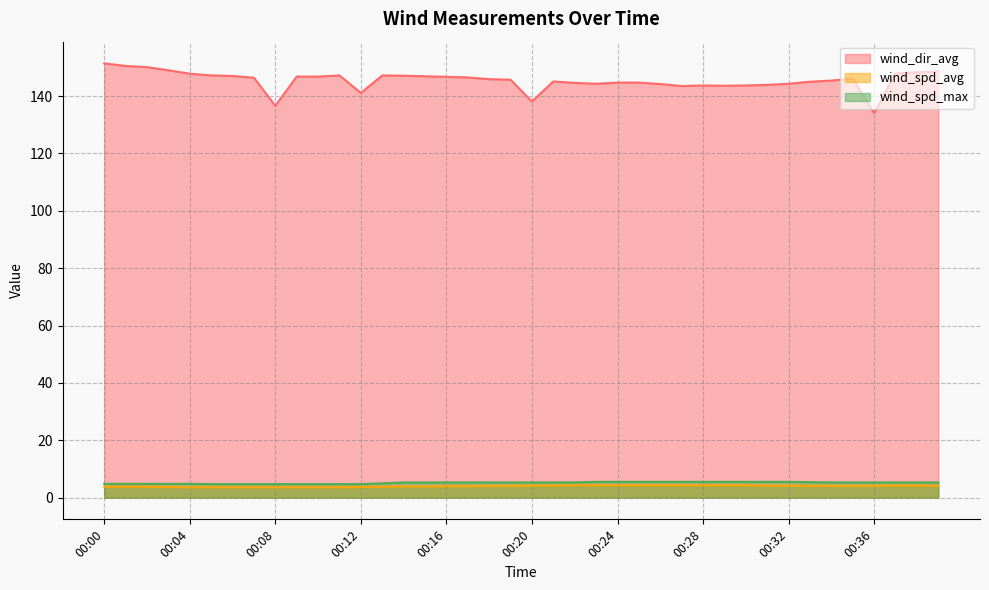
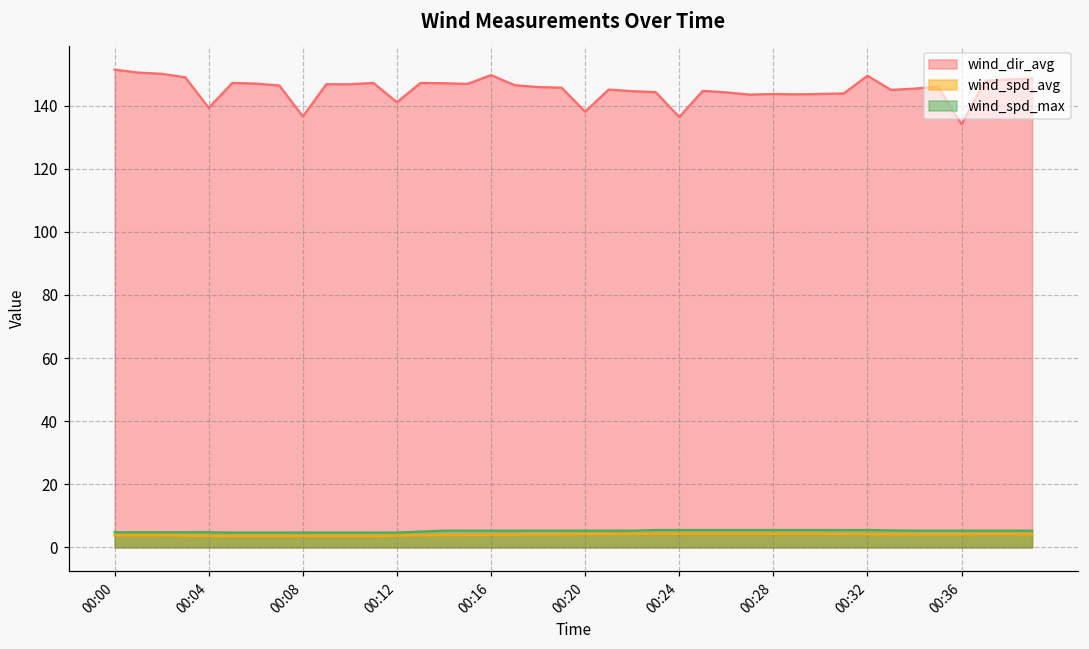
  {
    "wind_dir_avg": {
      "00:00": 151,
-     "00:04": 148,
+     "00:04": 139,
      "00:08": 137,
      "00:12": 141,
-     "00:16": 147,
+     "00:16": 150,
      "00:20": 138,
-     "00:24": 145,
+     "00:24": 136,
      "00:28": 144,
-     "00:32": 144,
+     "00:32": 150,
      "00:36": 134
    },
    "wind_spd_avg": {
      "00:00": 4,
      "00:04": 4,
      "00:08": 4,
      "00:12": 4,
      "00:16": 4,
      "00:20": 4,
      "00:24": 4,
      "00:28": 4,
      "00:32": 4,
      "00:36": 4
    },
    "wind_spd_max": {
      "00:00": 5,
      "00:04": 5,
      "00:08": 5,
      "00:12": 5,
      "00:16": 5,
      "00:20": 5,
      "00:24": 6,
      "00:28": 6,
      "00:32": 6,
      "00:36": 5
    }
  }
